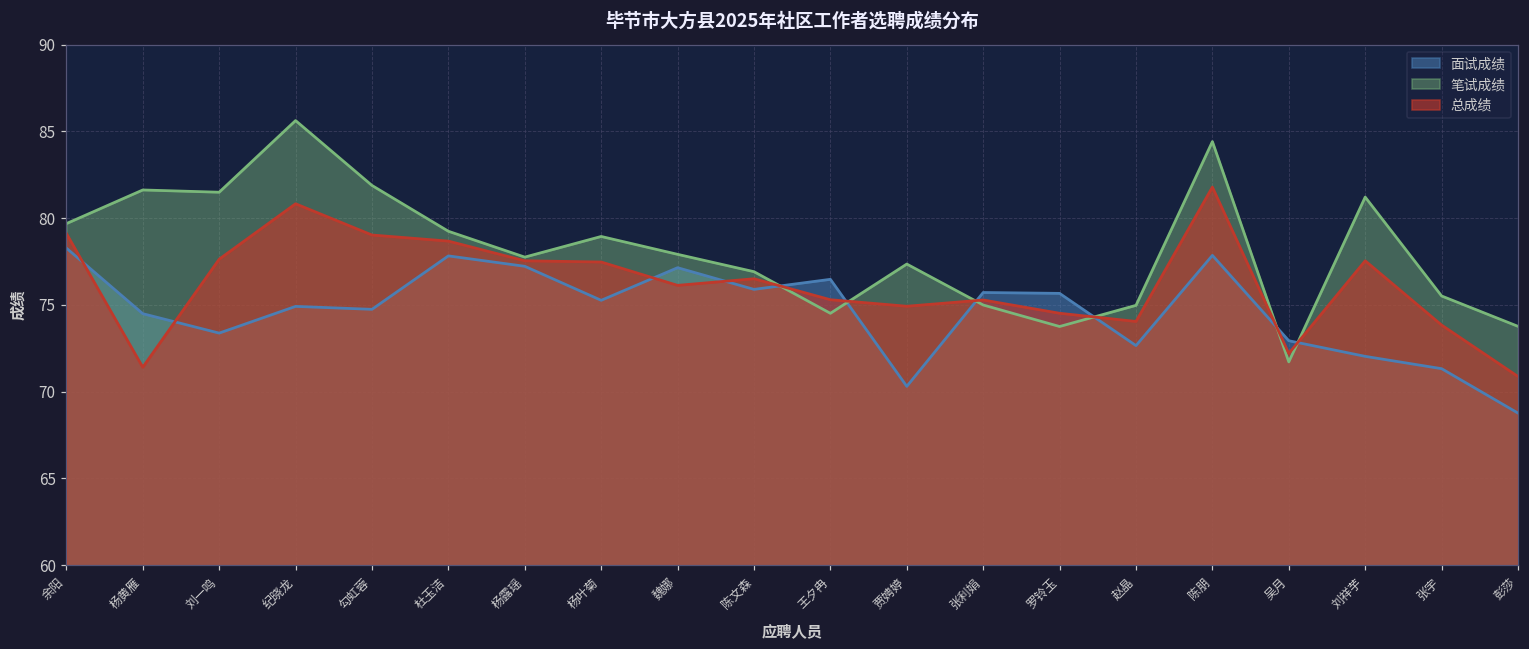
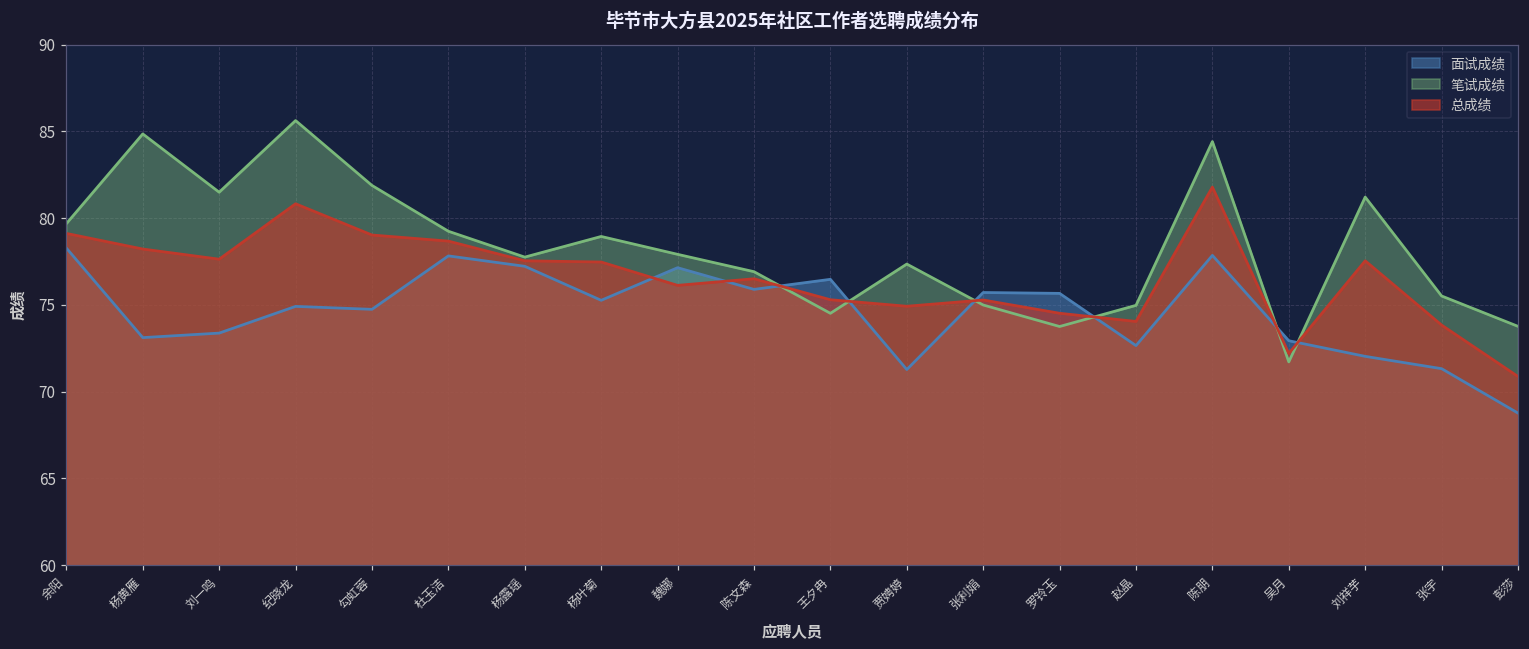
  {
    "面试成绩": {
      "余阳": 78.3,
-     "杨黄雁": 74.5,
+     "杨黄雁": 73.1,
      "刘一鸣": 73.4,
      "纪晓龙": 74.9,
      "勾虹蓉": 74.8,
      "杜玉洁": 77.8,
      "杨露瑶": 77.2,
      "杨叶菊": 75.3,
      "魏娜": 77.2,
      "陈文森": 75.9,
      "王夕冉": 76.5,
-     "贾娉婷": 70.3,
+     "贾娉婷": 71.3,
      "张利娟": 75.7,
      "罗铃玉": 75.7,
      "赵晶": 72.7,
      "陈朋": 77.9,
      "吴月": 72.9,
      "刘祥芋": 72.0,
      "张宇": 71.3,
      "彭莎": 68.8
    },
    "笔试成绩": {
      "余阳": 79.7,
-     "杨黄雁": 81.6,
+     "杨黄雁": 84.9,
      "刘一鸣": 81.5,
      "纪晓龙": 85.6,
      "勾虹蓉": 81.9,
      "杜玉洁": 79.3,
      "杨露瑶": 77.8,
      "杨叶菊": 79.0,
      "魏娜": 77.9,
      "陈文森": 76.9,
      "王夕冉": 74.5,
      "贾娉婷": 77.4,
      "张利娟": 75.0,
      "罗铃玉": 73.8,
      "赵晶": 75.0,
      "陈朋": 84.4,
      "吴月": 71.7,
      "刘祥芋": 81.2,
      "张宇": 75.5,
      "彭莎": 73.8
    },
    "总成绩": {
      "余阳": 79.1,
-     "杨黄雁": 71.4,
+     "杨黄雁": 78.2,
      "刘一鸣": 77.6,
      "纪晓龙": 80.8,
      "勾虹蓉": 79.0,
      "杜玉洁": 78.7,
      "杨露瑶": 77.5,
      "杨叶菊": 77.5,
      "魏娜": 76.1,
      "陈文森": 76.5,
      "王夕冉": 75.3,
      "贾娉婷": 74.9,
      "张利娟": 75.3,
      "罗铃玉": 74.5,
      "赵晶": 74.1,
      "陈朋": 81.8,
      "吴月": 72.2,
      "刘祥芋": 77.5,
      "张宇": 73.8,
      "彭莎": 70.9
    }
  }
